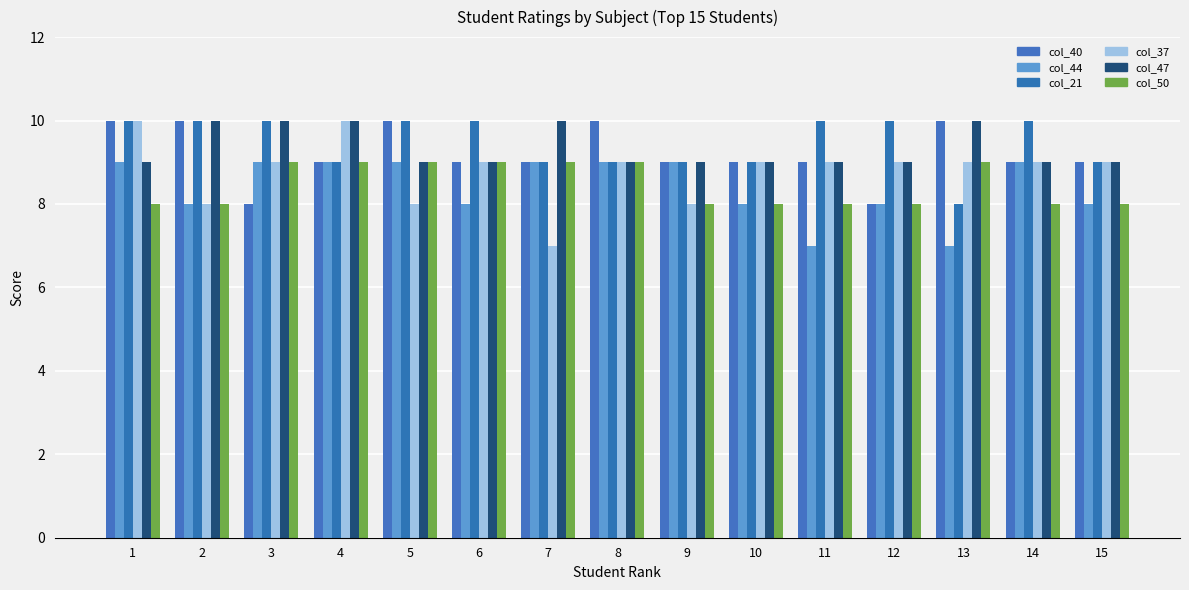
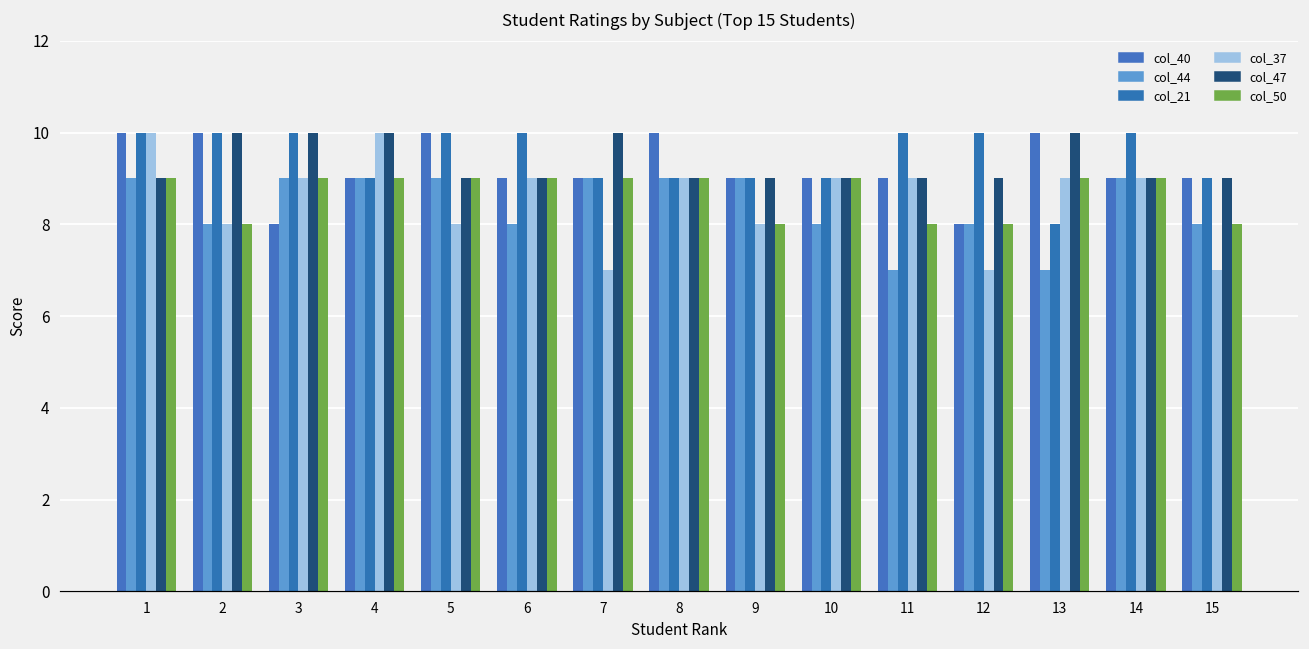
  {
    "col_37": {
      "1": 10,
      "2": 8,
      "3": 9,
      "4": 10,
      "5": 8,
      "6": 9,
      "7": 7,
      "8": 9,
      "9": 8,
      "10": 9,
      "11": 9,
-     "12": 9,
+     "12": 7,
      "13": 9,
      "14": 9,
-     "15": 9
+     "15": 7
    },
    "col_47": {
      "1": 9,
      "2": 10,
      "3": 10,
      "4": 10,
      "5": 9,
      "6": 9,
      "7": 10,
      "8": 9,
      "9": 9,
      "10": 9,
      "11": 9,
      "12": 9,
      "13": 10,
      "14": 9,
      "15": 9
    },
    "col_50": {
-     "1": 8,
+     "1": 9,
      "2": 8,
      "3": 9,
      "4": 9,
      "5": 9,
      "6": 9,
      "7": 9,
      "8": 9,
      "9": 8,
-     "10": 8,
+     "10": 9,
      "11": 8,
      "12": 8,
      "13": 9,
-     "14": 8,
+     "14": 9,
      "15": 8
    }
  }
